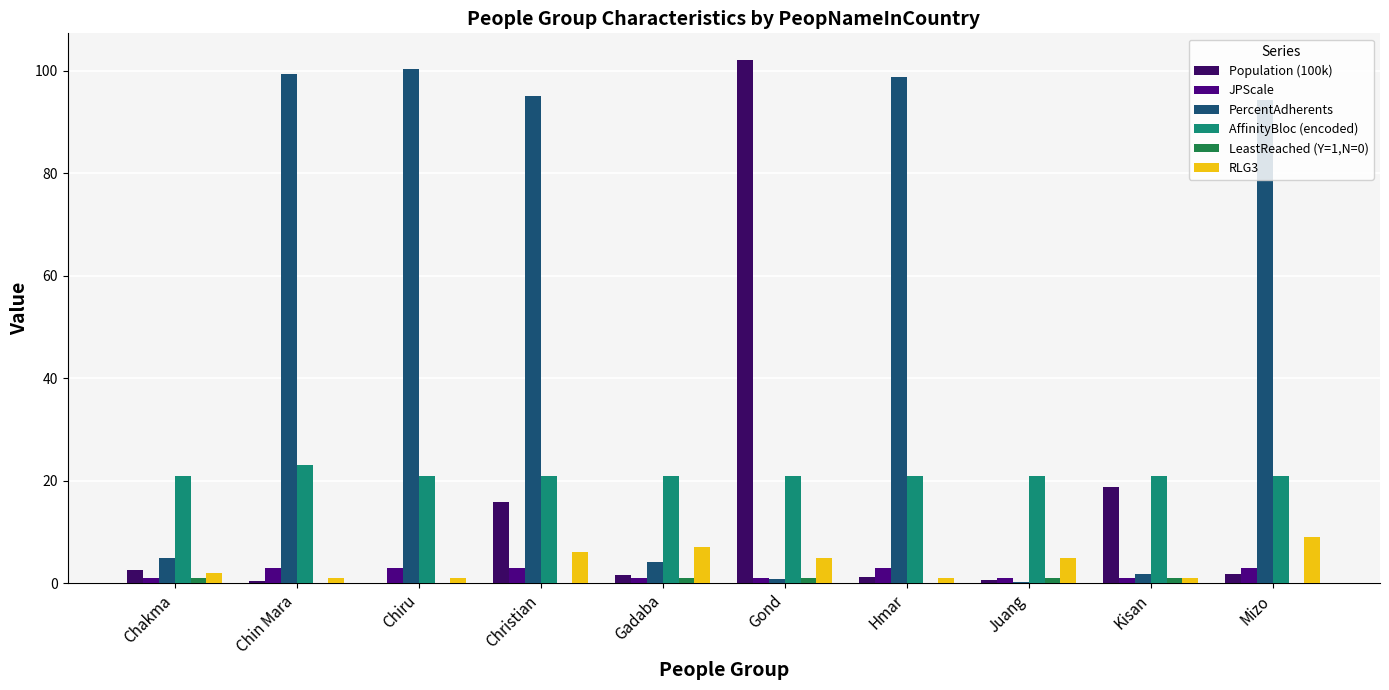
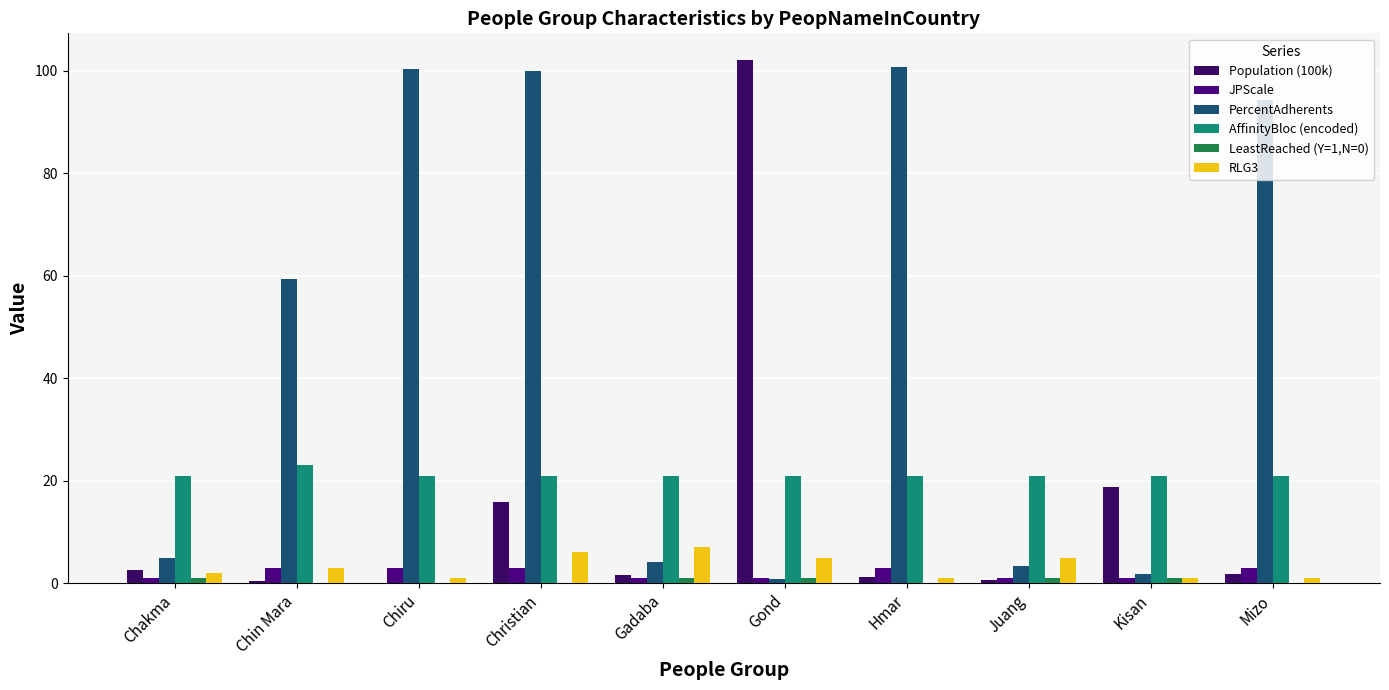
  {
    "PercentAdherents": {
      "Chakma": 5,
-     "Chin Mara": 99,
+     "Chin Mara": 59,
      "Chiru": 100,
-     "Christian": 95,
+     "Christian": 100,
      "Gadaba": 4,
      "Gond": 1,
-     "Hmar": 99,
-     "Juang": 0,
+     "Hmar": 101,
+     "Juang": 3,
      "Kisan": 2
    },
    "RLG3": {
      "Chakma": 2,
-     "Chin Mara": 1,
+     "Chin Mara": 3,
      "Chiru": 1,
      "Christian": 6,
      "Gadaba": 7,
      "Gond": 5,
      "Hmar": 1,
      "Juang": 5,
      "Kisan": 1,
-     "Mizo": 9
+     "Mizo": 1
    }
  }
